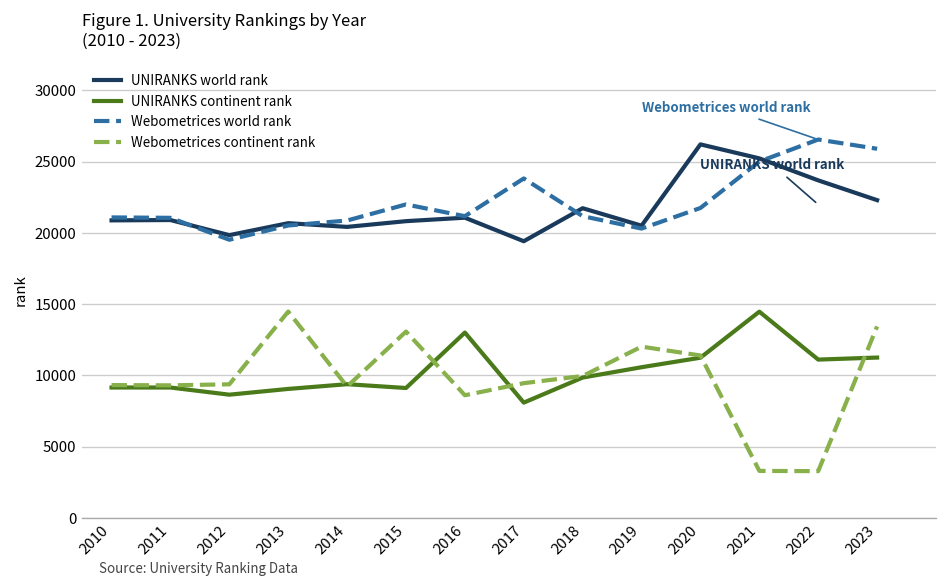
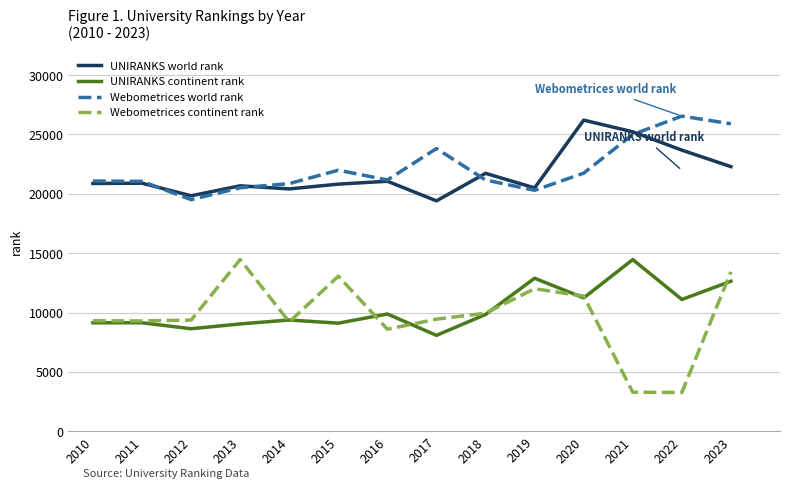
  {
    "UNIRANKS world rank": {
      "2012": 19800,
      "2014": 20400,
      "2015": 20800,
      "2017": 19400,
      "2018": 21700,
      "2020": 26200,
      "2021": 25200,
      "2022": 23700,
      "2023": 22300
    },
    "UNIRANKS continent rank": {
      "2012": 8600,
      "2013": 9000,
      "2015": 9100,
-     "2016": 13000,
+     "2016": 9900,
      "2017": 8100,
-     "2019": 10600,
+     "2019": 12900,
      "2021": 14500,
      "2022": 11100,
-     "2023": 11200
+     "2023": 12600
    },
    "Webometrices world rank": {
      "2012": 19500,
      "2014": 20900,
      "2015": 22000,
      "2017": 23800,
      "2018": 21200,
      "2020": 21700,
      "2021": 25000,
      "2022": 26500,
      "2023": 25900
    },
    "Webometrices continent rank": {
      "2012": 9400,
      "2013": 14500,
      "2015": 13100,
      "2016": 8600,
      "2017": 9500,
      "2019": 12000,
      "2021": 3300,
      "2022": 3300,
      "2023": 13400
    }
  }
